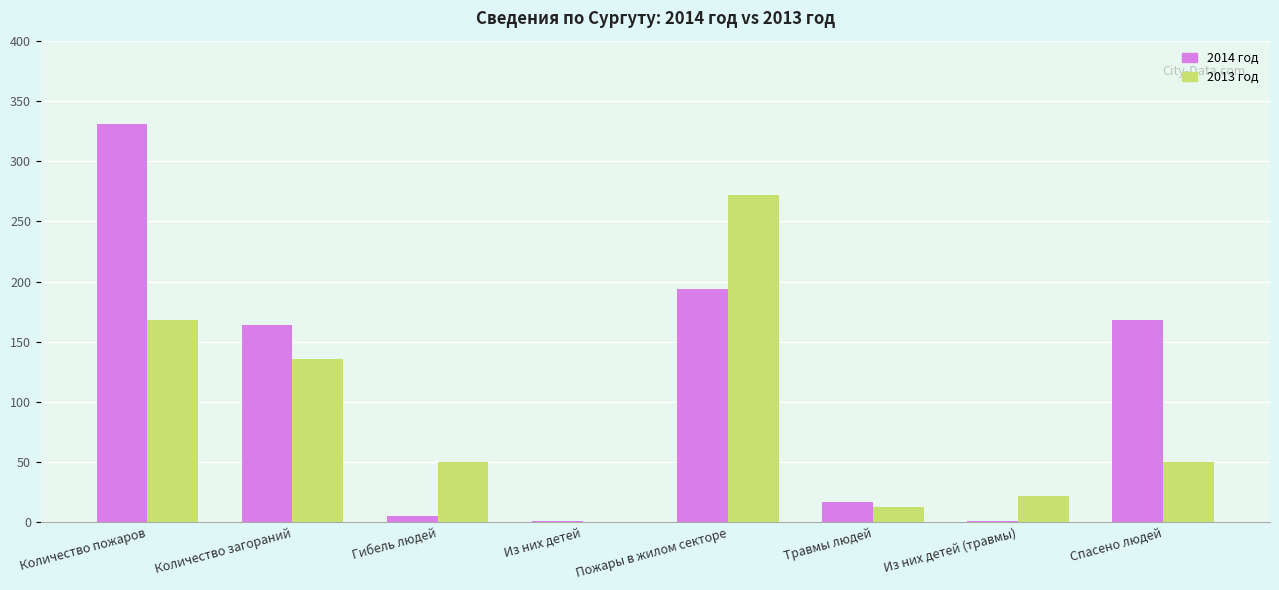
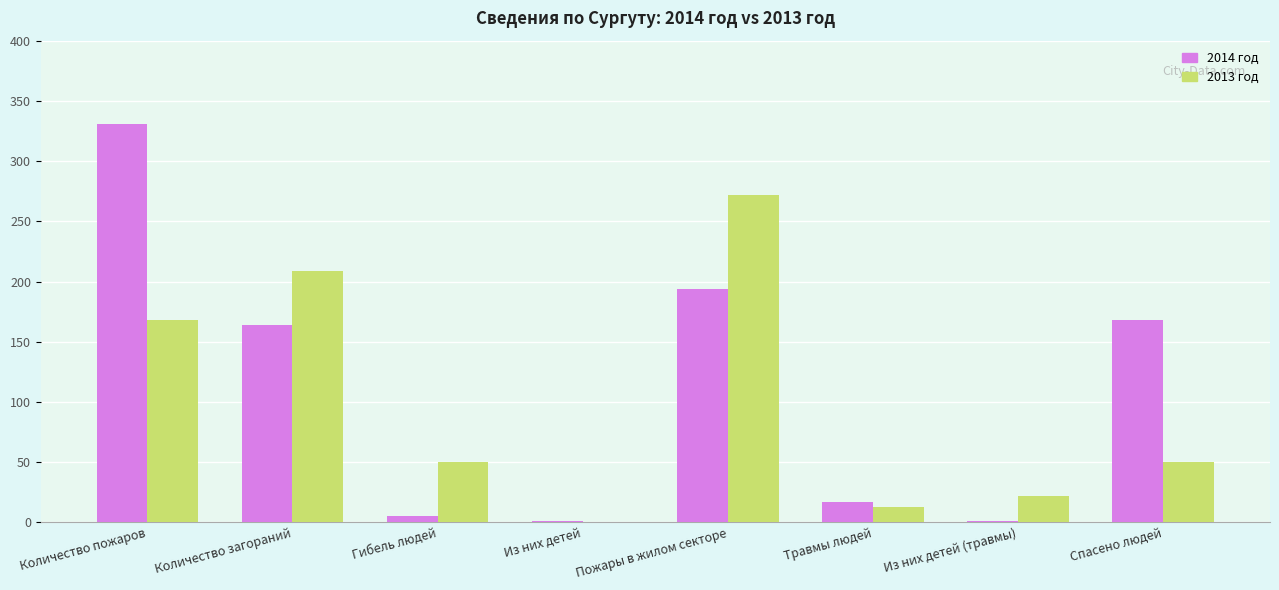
  {
    "2014 год": {
      "Количество пожаров": 331,
      "Количество загораний": 164,
      "Гибель людей": 5,
      "Пожары в жилом секторе": 194,
      "Травмы людей": 17,
      "Спасено людей": 168
    },
    "2013 год": {
      "Количество пожаров": 168,
-     "Количество загораний": 136,
+     "Количество загораний": 209,
      "Гибель людей": 50,
      "Из них детей": 0,
      "Пожары в жилом секторе": 272,
      "Травмы людей": 13,
      "Из них детей (травмы)": 22,
      "Спасено людей": 50
    }
  }
